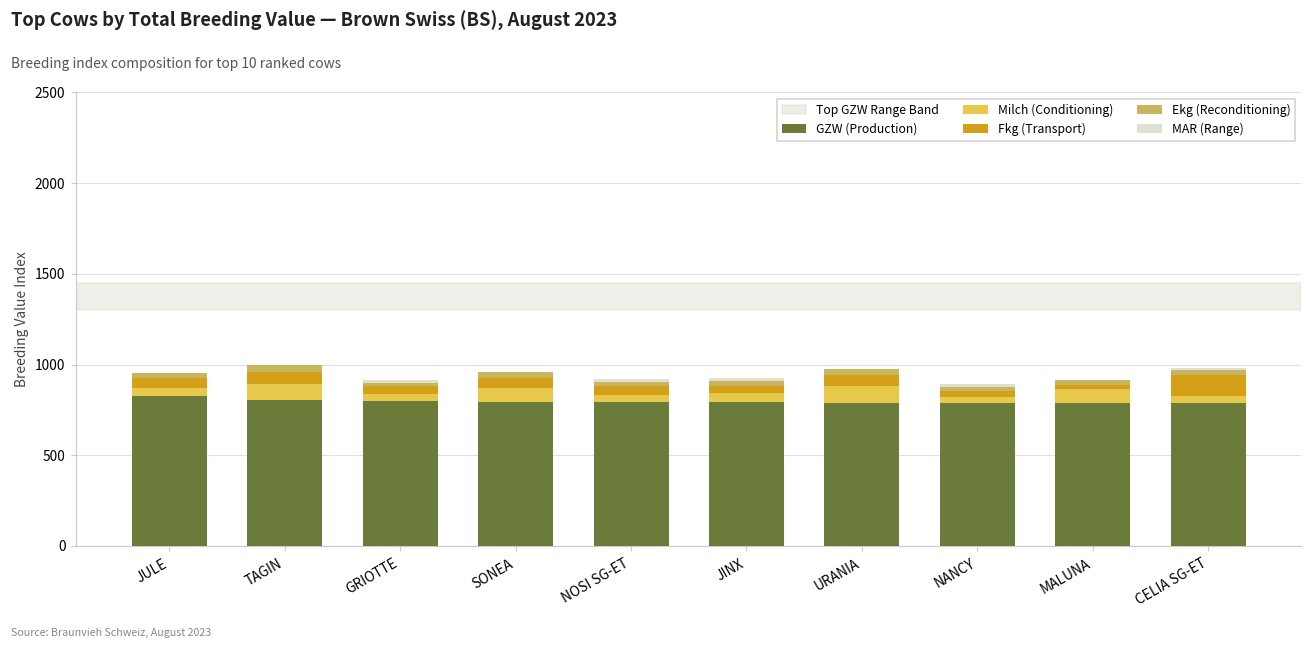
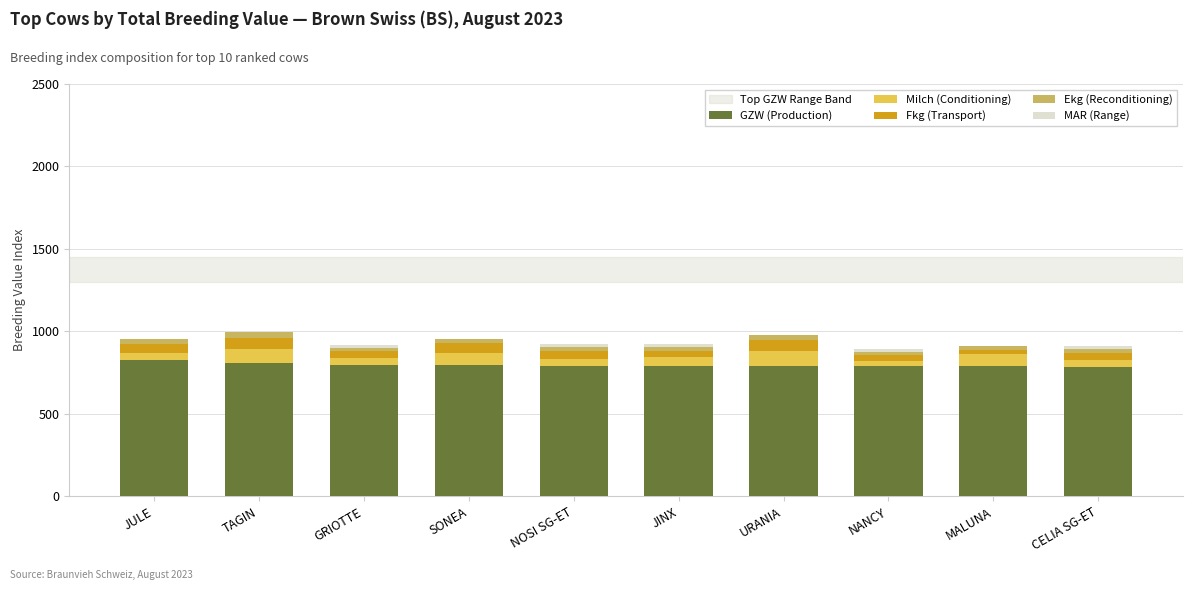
  {
    "GZW (Production)": {
      "JULE": 830,
      "TAGIN": 810,
      "GRIOTTE": 800,
      "SONEA": 790,
      "NOSI SG-ET": 790,
      "JINX": 790,
      "URANIA": 790,
      "NANCY": 790,
      "MALUNA": 790,
      "CELIA SG-ET": 790
    },
    "Fkg (Transport)": {
      "JULE": 60,
      "TAGIN": 70,
      "GRIOTTE": 40,
      "SONEA": 60,
      "NOSI SG-ET": 50,
      "JINX": 40,
      "URANIA": 60,
      "NANCY": 30,
      "MALUNA": 20,
-     "CELIA SG-ET": 110
+     "CELIA SG-ET": 40
    },
    "MAR (Range)": {
      "JULE": 0,
      "TAGIN": 0,
      "GRIOTTE": 20,
      "SONEA": 0,
      "NOSI SG-ET": 20,
      "JINX": 20,
      "URANIA": 0,
      "NANCY": 20,
      "MALUNA": 0,
      "CELIA SG-ET": 20
    }
  }
